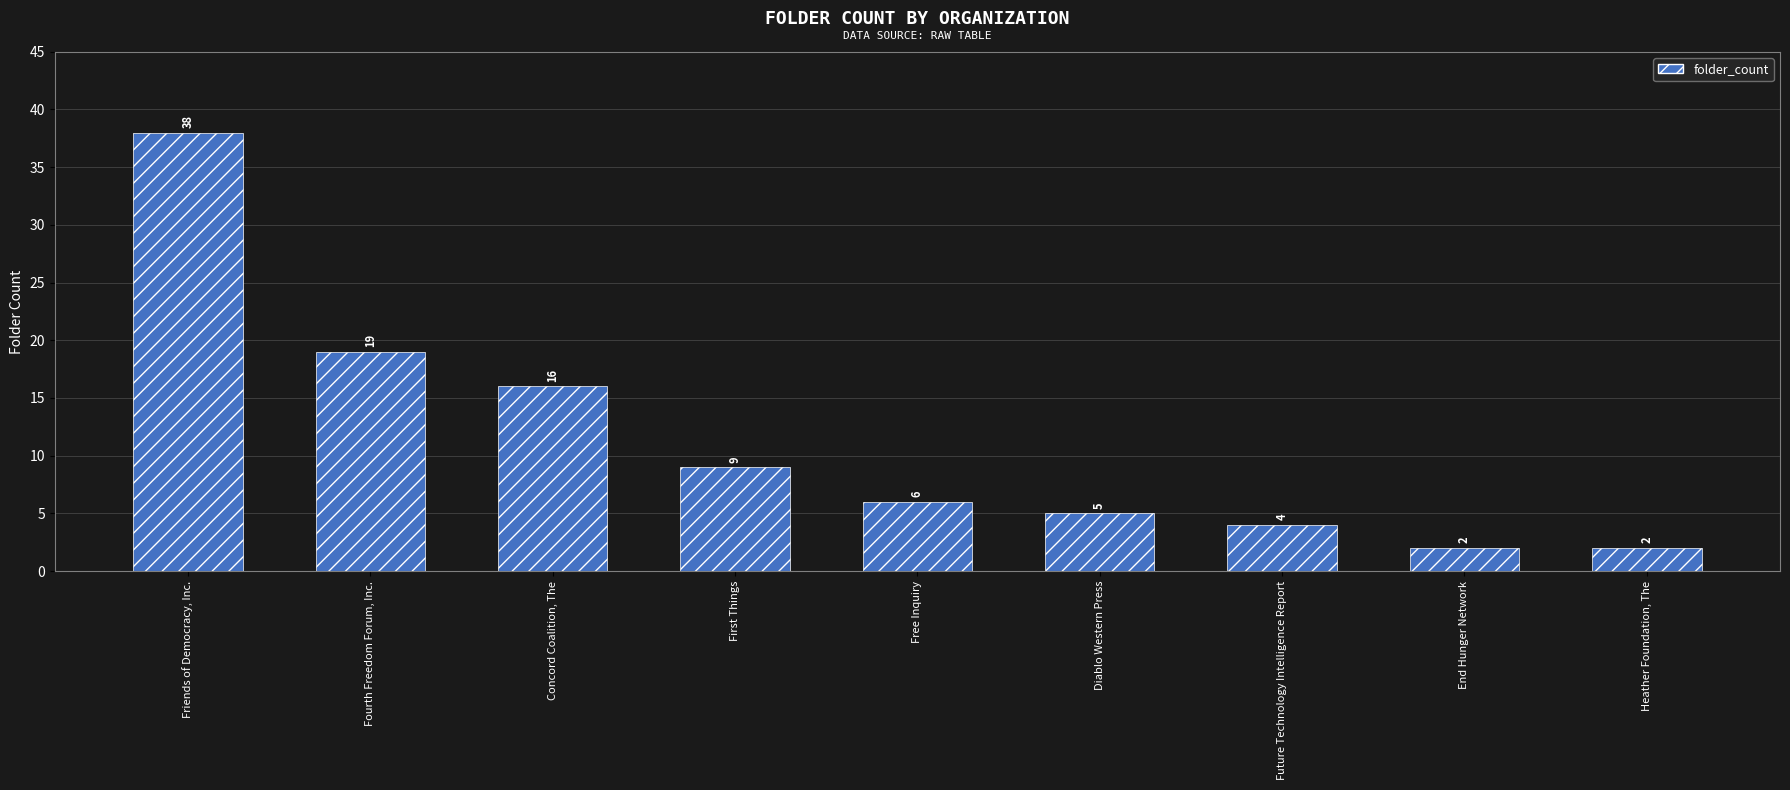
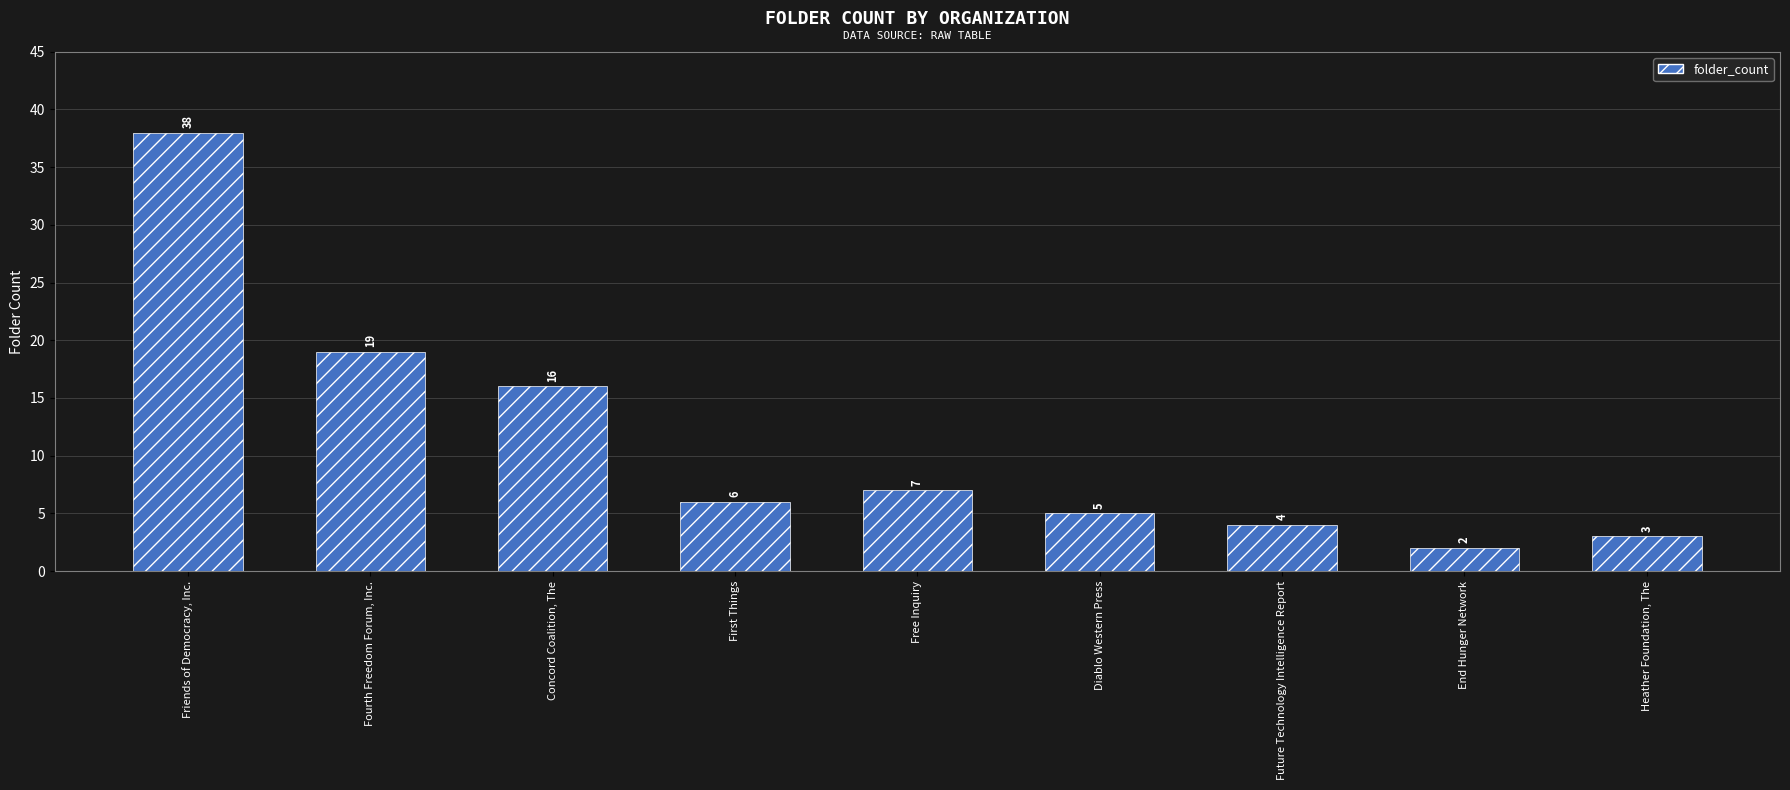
  {
    "Friends of Democracy, Inc.": 38,
    "Fourth Freedom Forum, Inc.": 19,
    "Concord Coalition, The": 16,
-   "First Things": 9,
-   "Free Inquiry": 6,
+   "First Things": 6,
+   "Free Inquiry": 7,
    "Diablo Western Press": 5,
    "Future Technology Intelligence Report": 4,
    "End Hunger Network": 2,
-   "Heather Foundation, The": 2
+   "Heather Foundation, The": 3
  }
